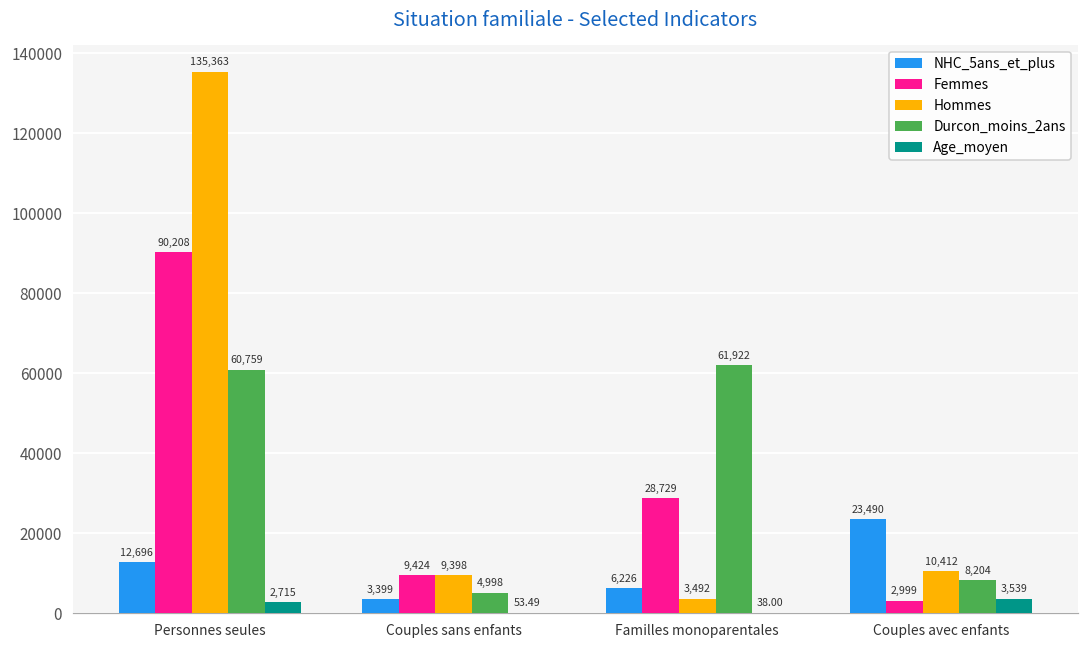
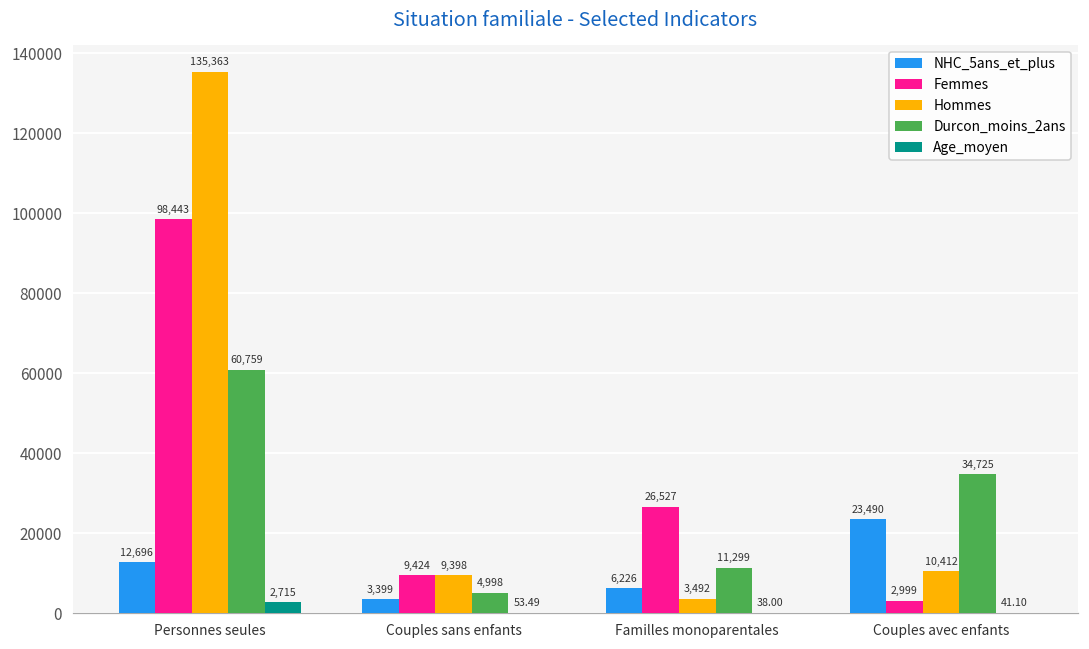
  {
    "NHC_5ans_et_plus": {
      "Personnes seules": "12,696",
      "Couples sans enfants": "3,399",
      "Familles monoparentales": "6,226",
      "Couples avec enfants": "23,490"
    },
    "Femmes": {
-     "Personnes seules": "90,208",
+     "Personnes seules": "98,443",
      "Couples sans enfants": "9,424",
-     "Familles monoparentales": "28,729",
+     "Familles monoparentales": "26,527",
      "Couples avec enfants": "2,999"
    },
    "Hommes": {
      "Personnes seules": "135,363",
      "Couples sans enfants": "9,398",
      "Familles monoparentales": "3,492",
      "Couples avec enfants": "10,412"
    },
    "Durcon_moins_2ans": {
      "Personnes seules": "60,759",
      "Couples sans enfants": "4,998",
-     "Familles monoparentales": "61,922",
-     "Couples avec enfants": "8,204"
+     "Familles monoparentales": "11,299",
+     "Couples avec enfants": "34,725"
    },
    "Age_moyen": {
      "Personnes seules": "2,715",
      "Couples sans enfants": "53.49",
      "Familles monoparentales": "38.00",
-     "Couples avec enfants": "3,539"
+     "Couples avec enfants": "41.10"
    }
  }
